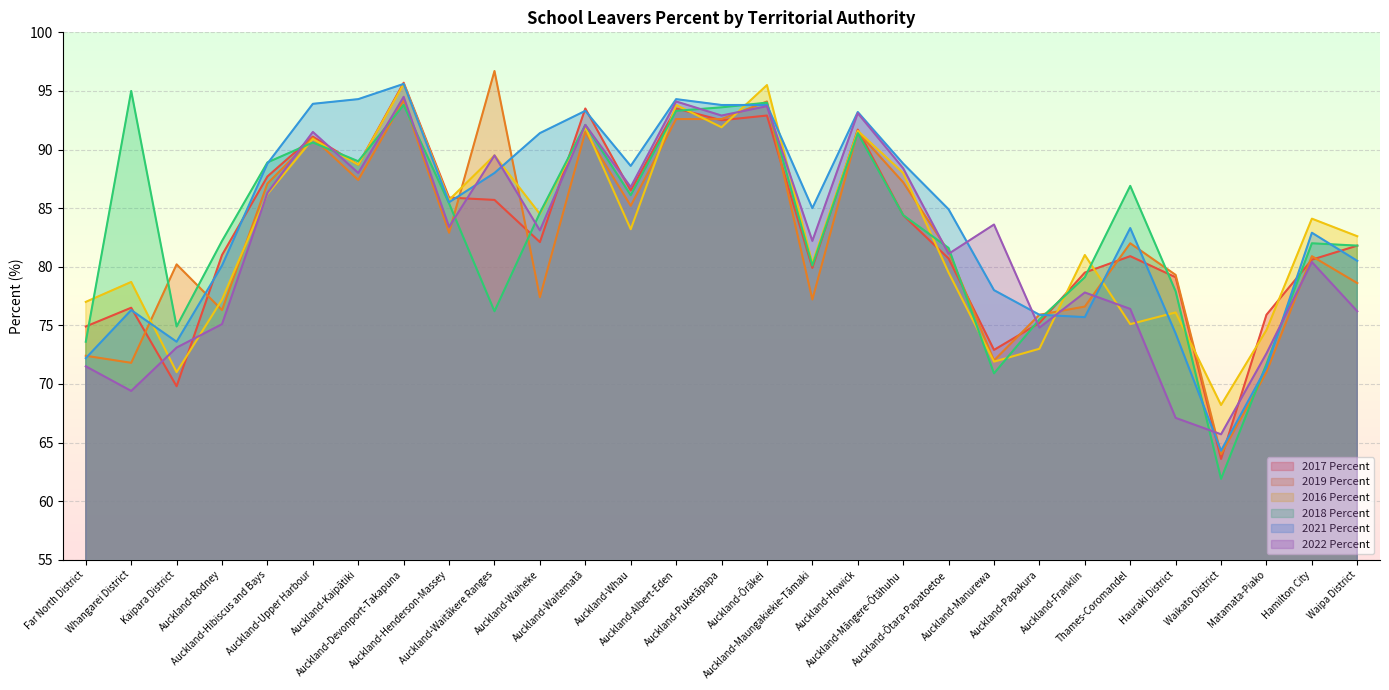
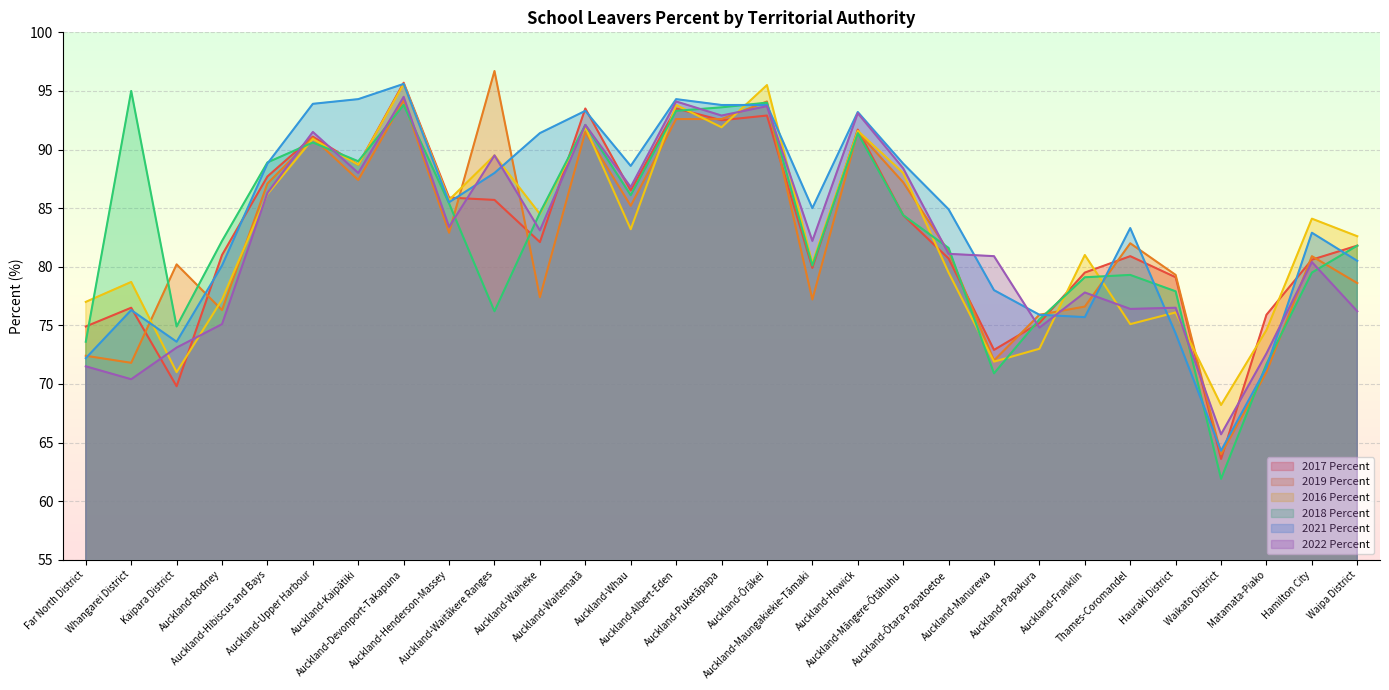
  {
    "2018 Percent": {
      "Far North District": 73.6,
      "Whangarei District": 95.0,
      "Kaipara District": 74.9,
      "Auckland-Rodney": 82.2,
      "Auckland-Upper Harbour": 90.6,
      "Auckland-Kaipātiki": 89.0,
      "Auckland-Devonport-Takapuna": 93.8,
      "Auckland-Waitākere Ranges": 76.2,
      "Auckland-Whau": 86.1,
      "Auckland-Ōtara-Papatoetoe": 81.6,
      "Auckland-Manurewa": 70.9,
      "Auckland-Papakura": 75.5,
      "Auckland-Franklin": 79.1,
-     "Thames-Coromandel": 86.9,
+     "Thames-Coromandel": 79.3,
      "Hauraki District": 77.9,
      "Waikato District": 61.9,
      "Matamata-Piako": 71.7,
-     "Hamilton City": 82.0
+     "Hamilton City": 79.5
    },
    "2021 Percent": {
      "Kaipara District": 73.6,
      "Auckland-Rodney": 80.1,
      "Auckland-Upper Harbour": 93.9,
      "Auckland-Kaipātiki": 94.3,
      "Auckland-Waitākere Ranges": 88.0,
      "Auckland-Waiheke": 91.4,
      "Auckland-Whau": 88.6,
      "Auckland-Maungakiekie-Tāmaki": 85.0,
      "Auckland-Māngere-Ōtāhuhu": 88.8,
      "Auckland-Ōtara-Papatoetoe": 84.9,
      "Auckland-Manurewa": 78.0,
      "Auckland-Franklin": 75.7,
      "Thames-Coromandel": 83.3,
      "Hauraki District": 74.3,
      "Waikato District": 64.3,
      "Matamata-Piako": 71.4,
      "Hamilton City": 82.9,
      "Waipa District": 80.5
    },
    "2022 Percent": {
      "Far North District": 71.5,
-     "Whangarei District": 69.4,
+     "Whangarei District": 70.4,
      "Kaipara District": 73.1,
      "Auckland-Rodney": 75.1,
      "Auckland-Upper Harbour": 91.5,
      "Auckland-Kaipātiki": 88.0,
      "Auckland-Devonport-Takapuna": 94.5,
      "Auckland-Henderson-Massey": 83.4,
      "Auckland-Waiheke": 83.1,
      "Auckland-Whau": 86.8,
      "Auckland-Puketāpapa": 92.9,
      "Auckland-Maungakiekie-Tāmaki": 82.2,
      "Auckland-Māngere-Ōtāhuhu": 88.4,
-     "Auckland-Manurewa": 83.6,
+     "Auckland-Manurewa": 80.9,
      "Auckland-Papakura": 74.8,
      "Auckland-Franklin": 77.8,
      "Thames-Coromandel": 76.4,
-     "Hauraki District": 67.1,
+     "Hauraki District": 76.5,
      "Waikato District": 65.7,
      "Matamata-Piako": 72.6,
      "Waipa District": 76.2
    }
  }
